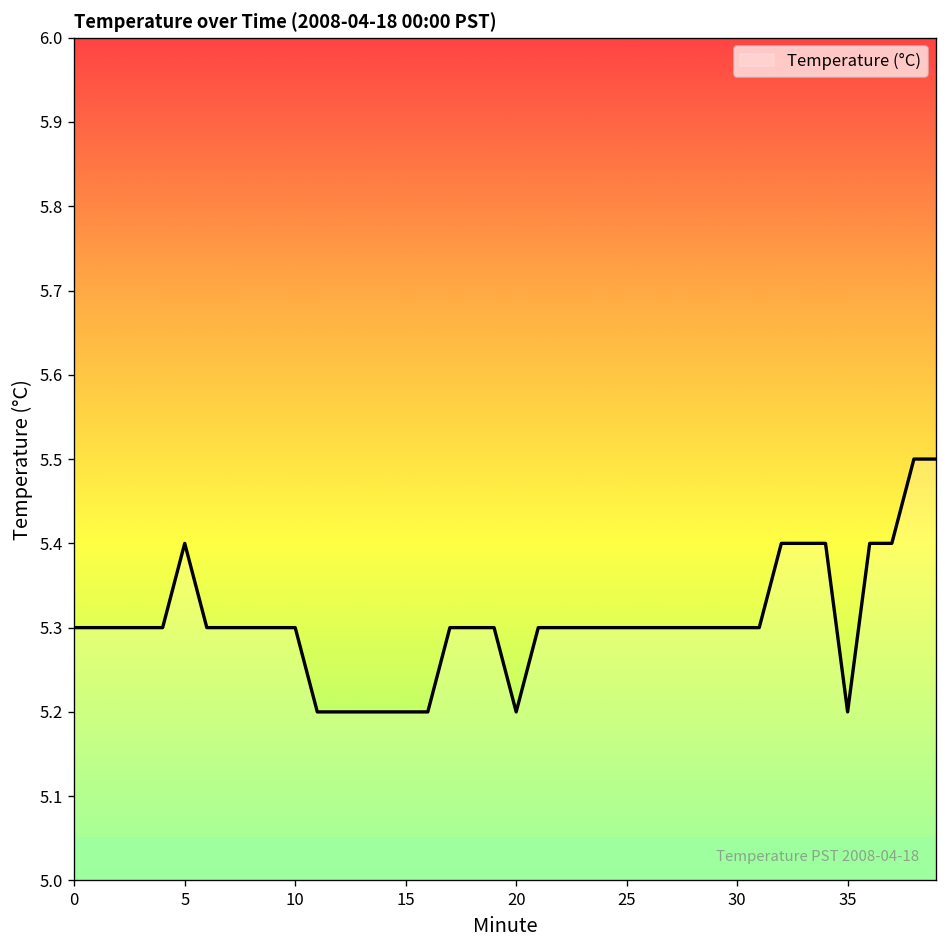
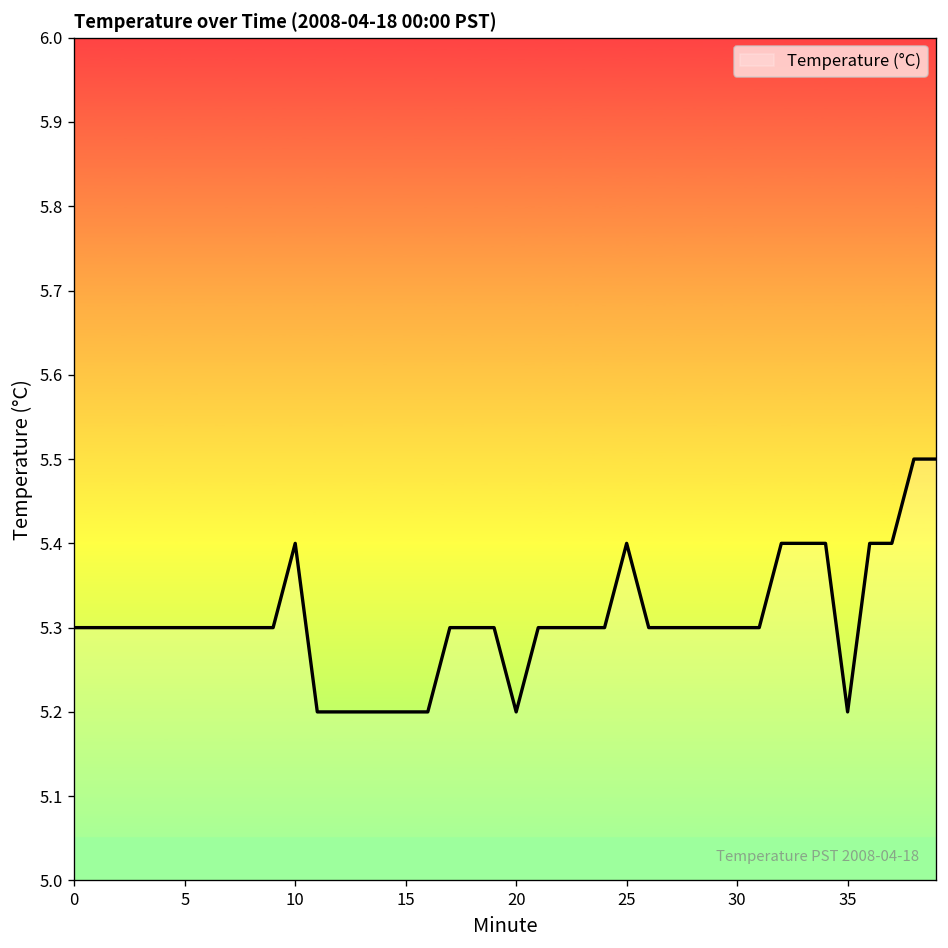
  {
    "0": 5.3,
-   "5": 5.4,
-   "10": 5.3,
+   "5": 5.3,
+   "10": 5.4,
    "15": 5.2,
    "20": 5.2,
-   "25": 5.3,
+   "25": 5.4,
    "30": 5.3,
    "35": 5.2
  }
